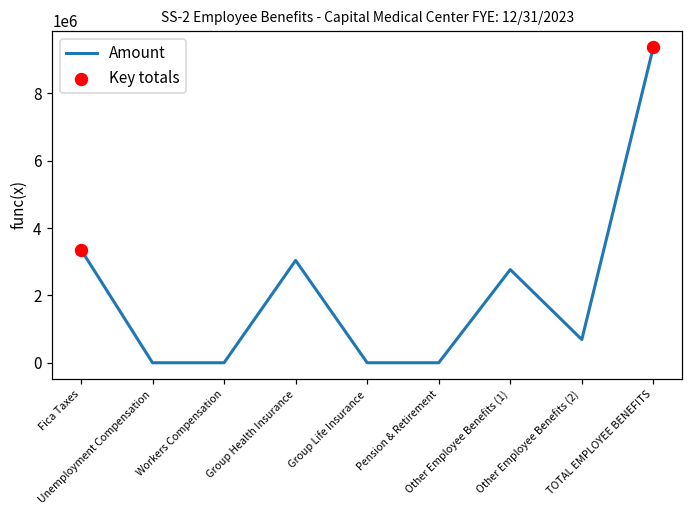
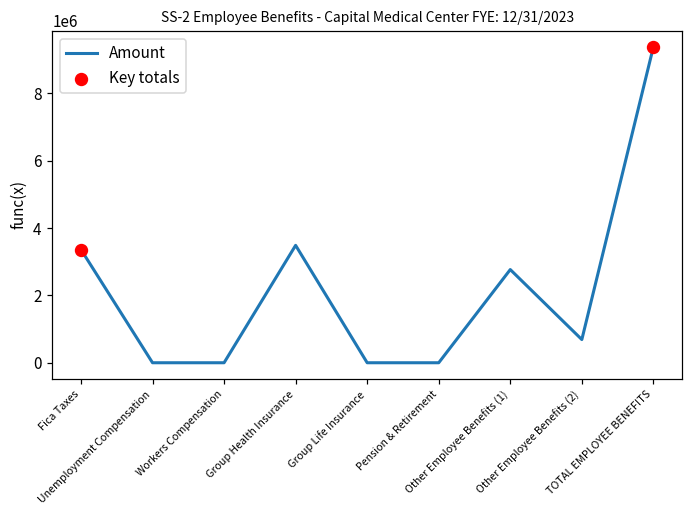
  {
    "Amount": {
      "Unemployment Compensation": 0,
      "Workers Compensation": 0,
-     "Group Health Insurance": 3000000,
+     "Group Health Insurance": 3500000,
      "Group Life Insurance": 0,
      "Pension & Retirement": 0,
      "Other Employee Benefits (1)": 2800000,
      "Other Employee Benefits (2)": 700000
    }
  }
